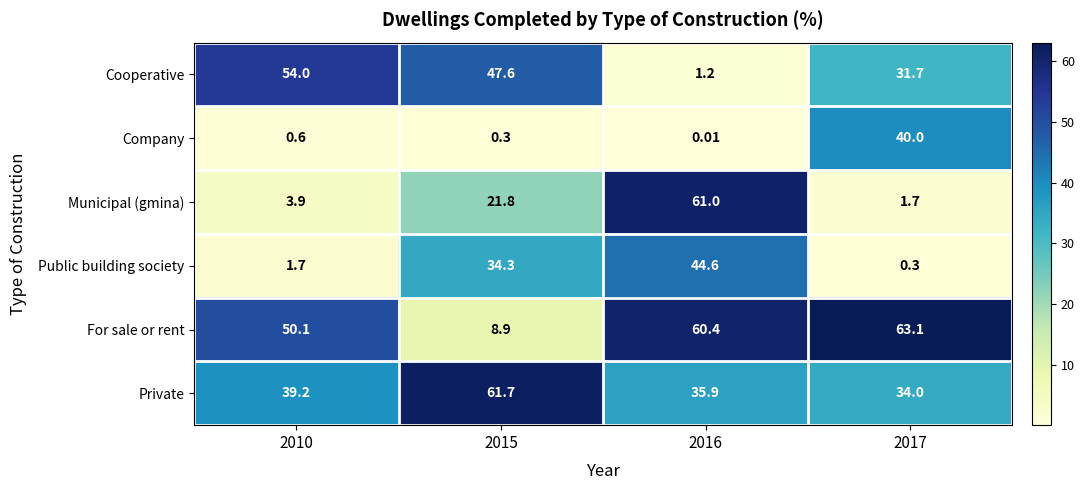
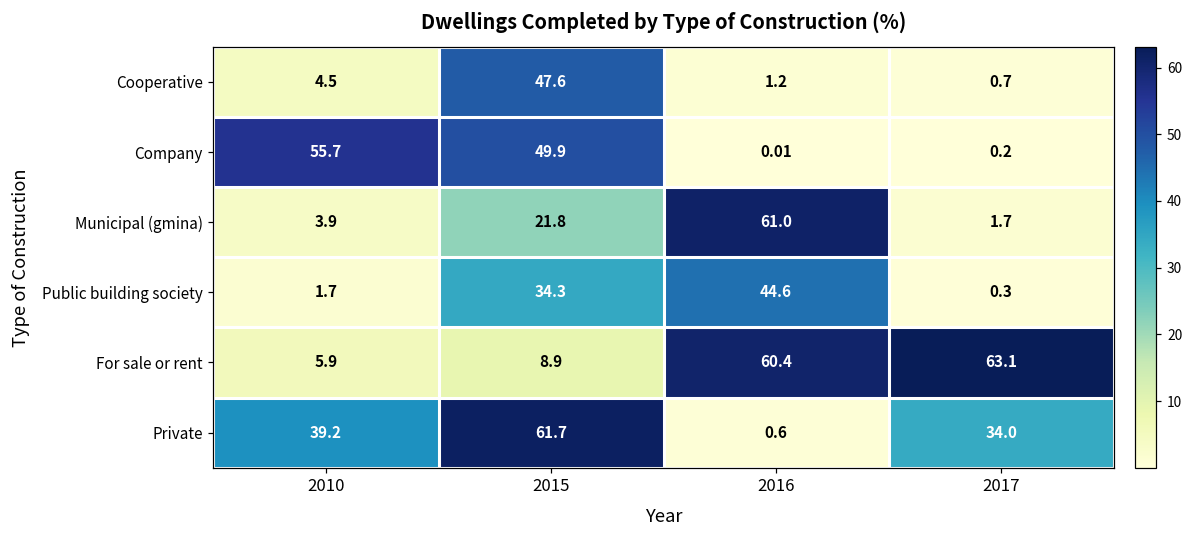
  {
    "Cooperative": {
-     "2010": 54.0,
+     "2010": 4.5,
      "2015": 47.6,
      "2016": 1.2,
-     "2017": 31.7
+     "2017": 0.7
    },
    "Company": {
-     "2010": 0.6,
-     "2015": 0.3,
+     "2010": 55.7,
+     "2015": 49.9,
      "2016": 0.01,
-     "2017": 40.0
+     "2017": 0.2
    },
    "Municipal (gmina)": {
      "2010": 3.9,
      "2015": 21.8,
      "2016": 61.0,
      "2017": 1.7
    },
    "Public building society": {
      "2010": 1.7,
      "2015": 34.3,
      "2016": 44.6,
      "2017": 0.3
    },
    "For sale or rent": {
-     "2010": 50.1,
+     "2010": 5.9,
      "2015": 8.9,
      "2016": 60.4,
      "2017": 63.1
    },
    "Private": {
      "2010": 39.2,
      "2015": 61.7,
-     "2016": 35.9,
+     "2016": 0.6,
      "2017": 34.0
    }
  }
